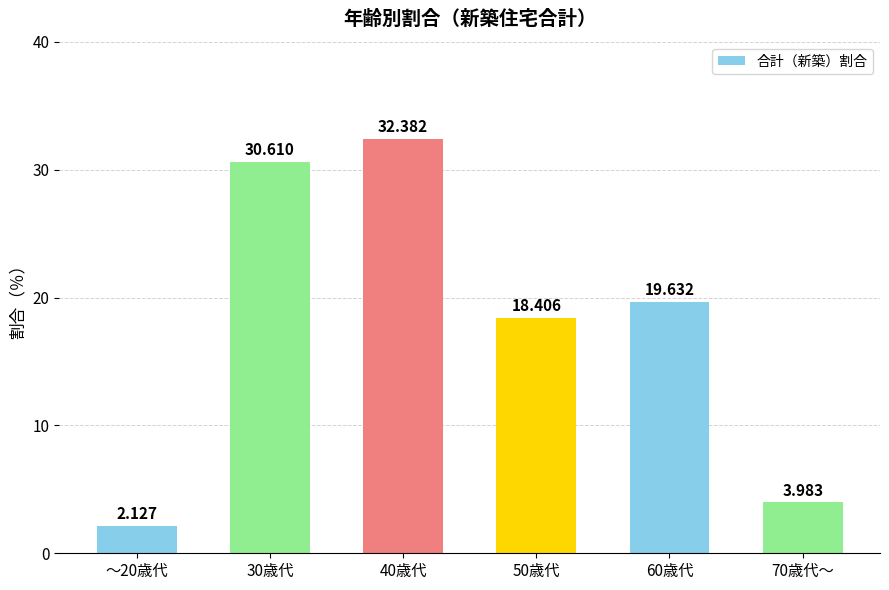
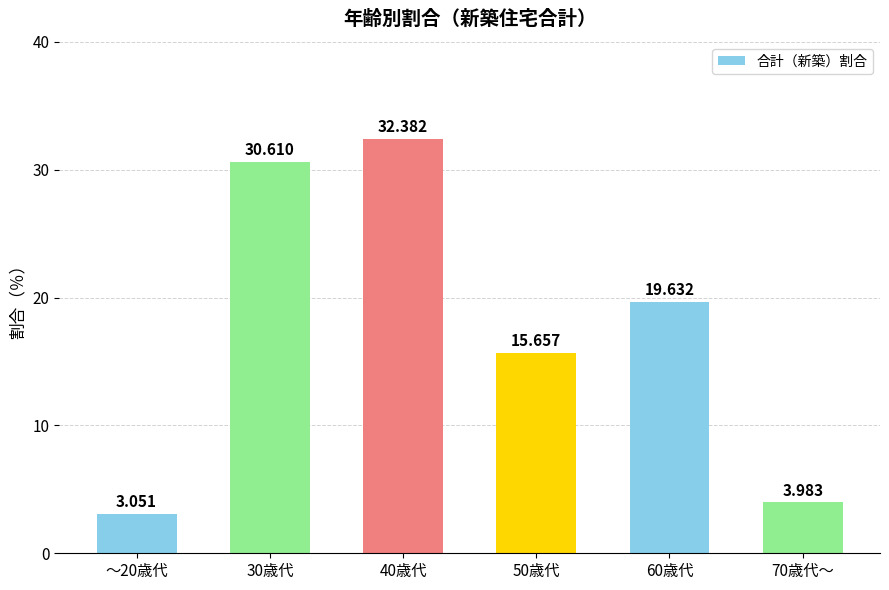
  {
-   "～20歳代": 2.127,
+   "～20歳代": 3.051,
    "30歳代": 30.610,
    "40歳代": 32.382,
-   "50歳代": 18.406,
+   "50歳代": 15.657,
    "60歳代": 19.632,
    "70歳代～": 3.983
  }
